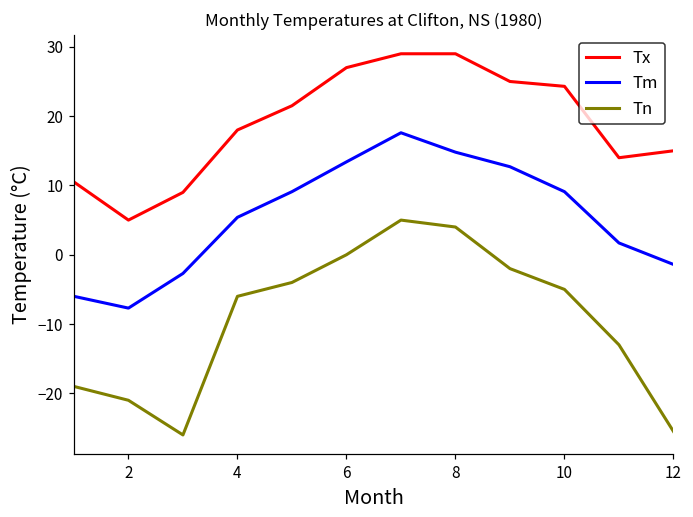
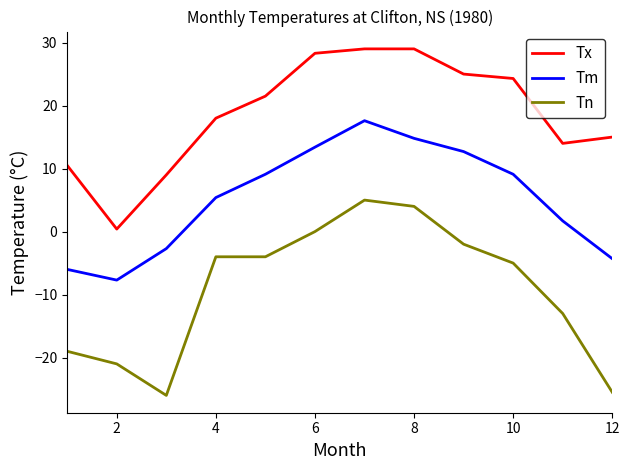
  {
    "Tx": {
-     "2": 5,
+     "2": 0,
      "4": 18,
-     "6": 27,
+     "6": 28,
      "8": 29,
      "10": 24,
      "12": 15
    },
    "Tm": {
      "2": -8,
      "4": 5,
      "6": 13,
      "8": 15,
      "10": 9,
-     "12": -1
+     "12": -4
    },
    "Tn": {
      "2": -21,
-     "4": -6,
+     "4": -4,
      "6": 0,
      "8": 4,
      "10": -5,
      "12": -26
    }
  }
